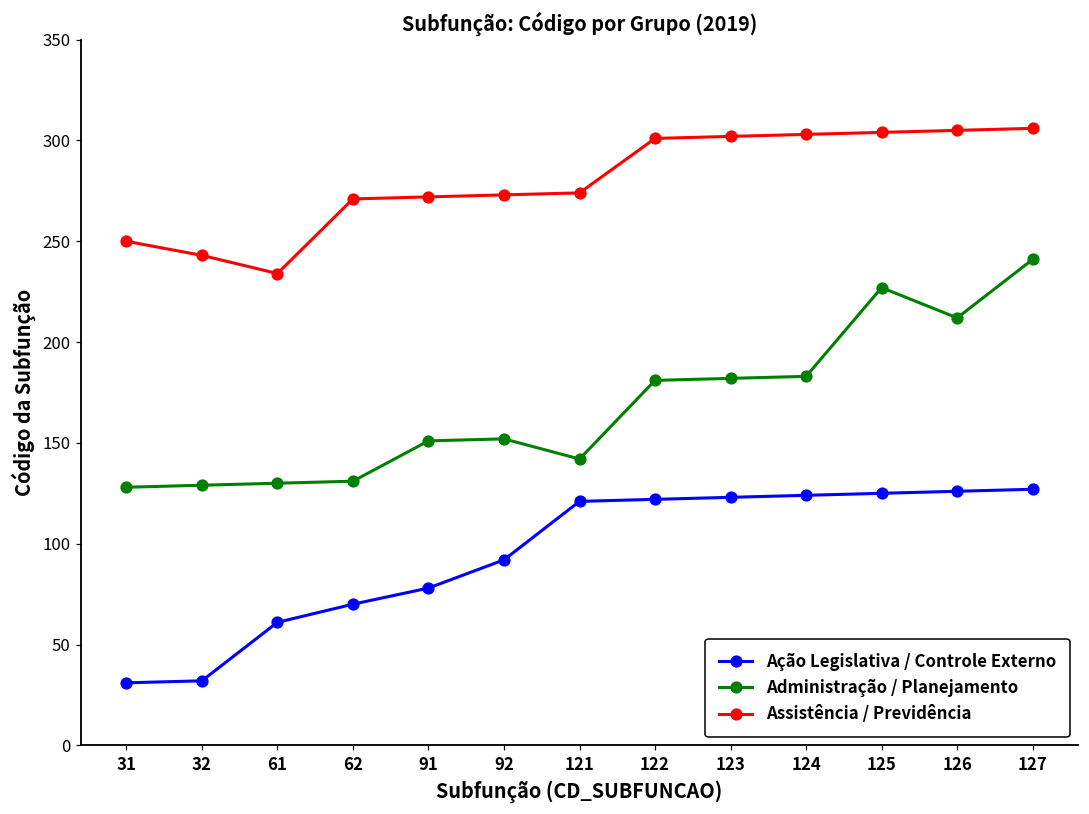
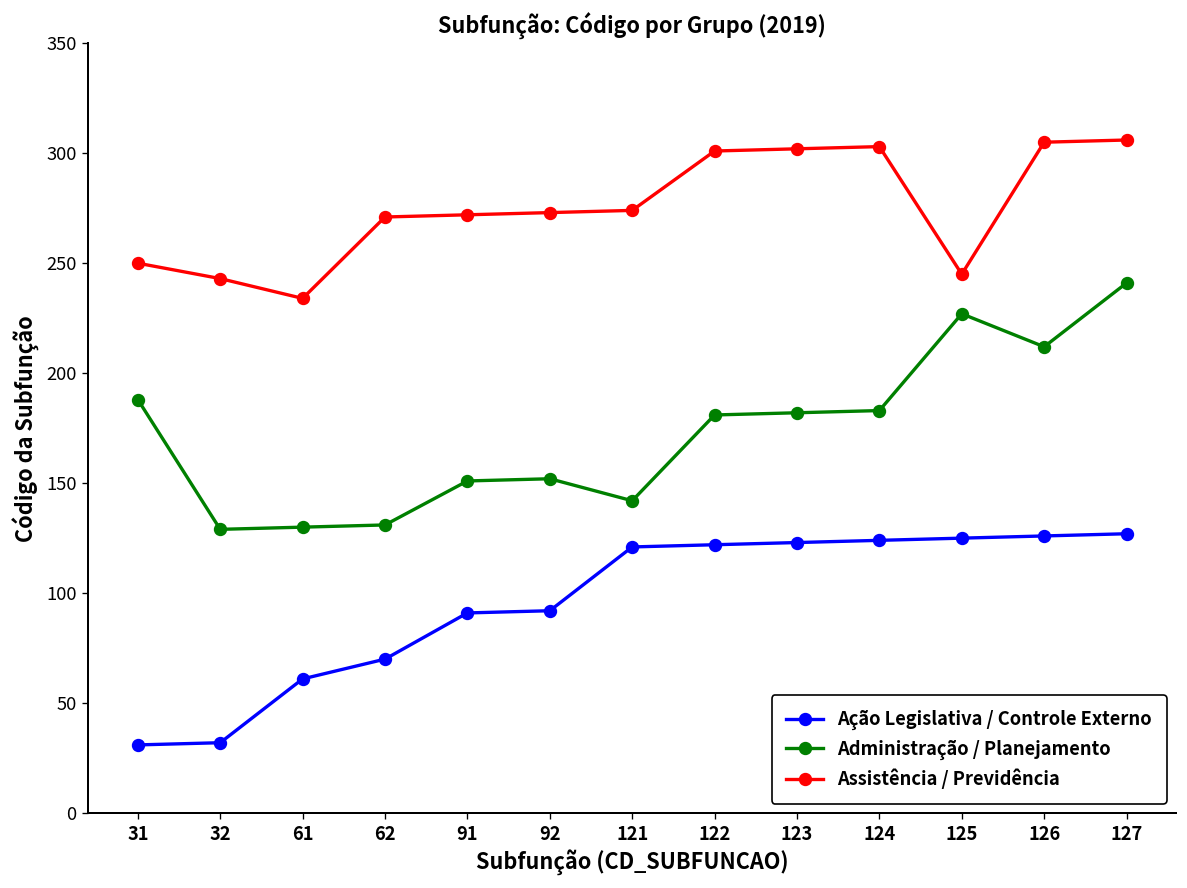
  {
    "Ação Legislativa / Controle Externo": {
      "31": 31,
      "32": 32,
      "61": 61,
      "62": 70,
-     "91": 78,
+     "91": 91,
      "92": 92,
      "121": 121,
      "122": 122,
      "123": 123,
      "124": 124,
      "125": 125,
      "126": 126,
      "127": 127
    },
    "Administração / Planejamento": {
-     "31": 128,
+     "31": 188,
      "32": 129,
      "61": 130,
      "62": 131,
      "91": 151,
      "92": 152,
      "121": 142,
      "122": 181,
      "123": 182,
      "124": 183,
      "125": 227,
      "126": 212,
      "127": 241
    },
    "Assistência / Previdência": {
      "31": 250,
      "32": 243,
      "61": 234,
      "62": 271,
      "91": 272,
      "92": 273,
      "121": 274,
      "122": 301,
      "123": 302,
      "124": 303,
-     "125": 304,
+     "125": 245,
      "126": 305,
      "127": 306
    }
  }
